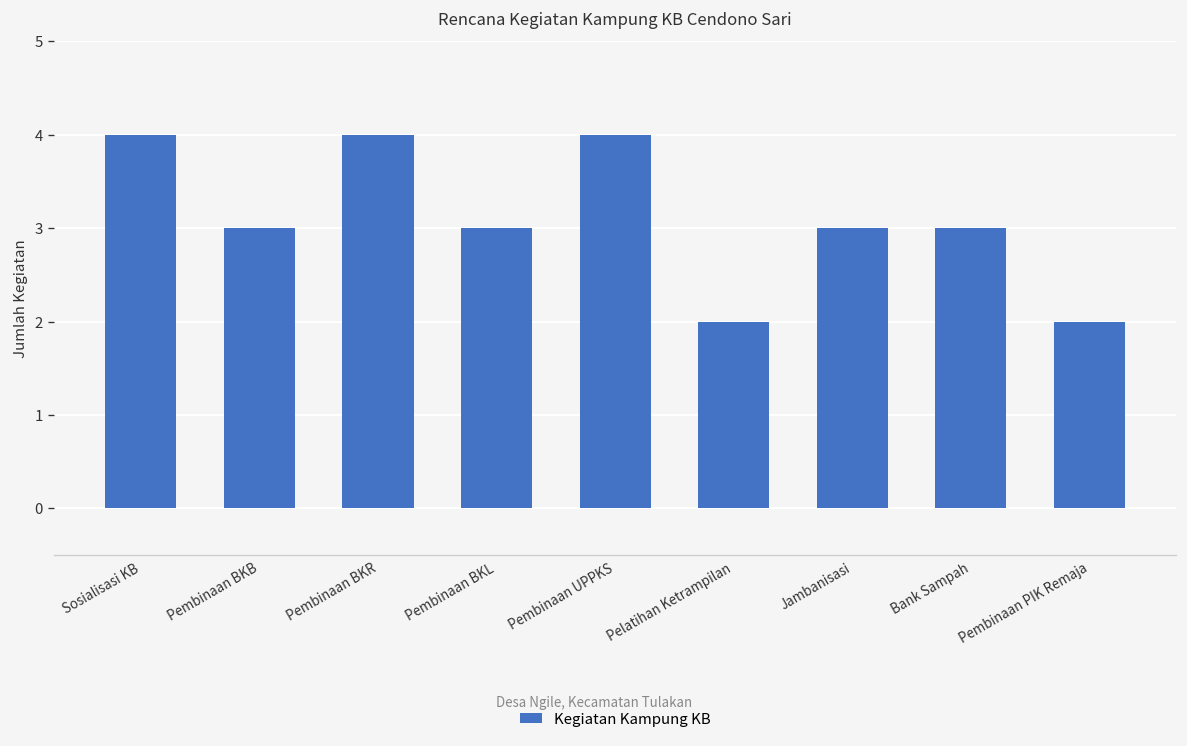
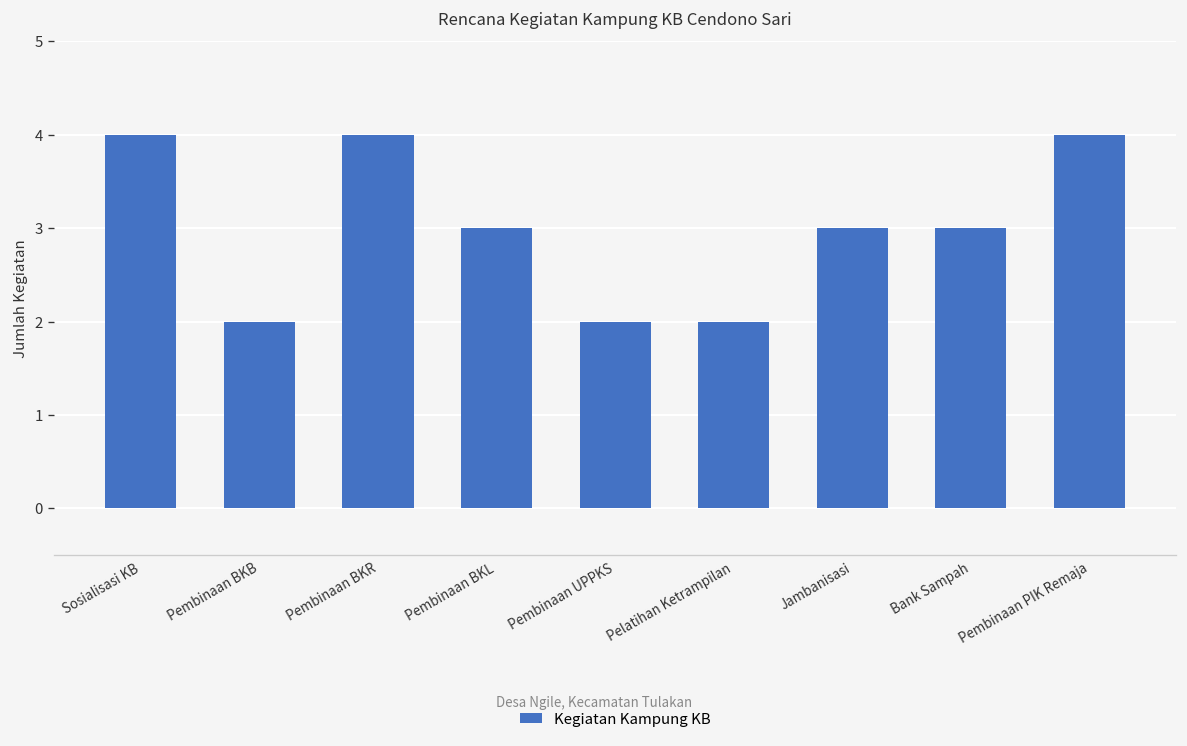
  {
    "Sosialisasi KB": 4,
-   "Pembinaan BKB": 3,
+   "Pembinaan BKB": 2,
    "Pembinaan BKR": 4,
    "Pembinaan BKL": 3,
-   "Pembinaan UPPKS": 4,
+   "Pembinaan UPPKS": 2,
    "Pelatihan Ketrampilan": 2,
    "Jambanisasi": 3,
    "Bank Sampah": 3,
-   "Pembinaan PIK Remaja": 2
+   "Pembinaan PIK Remaja": 4
  }
